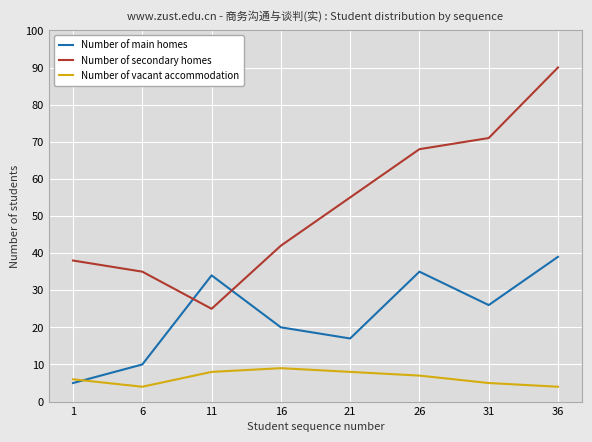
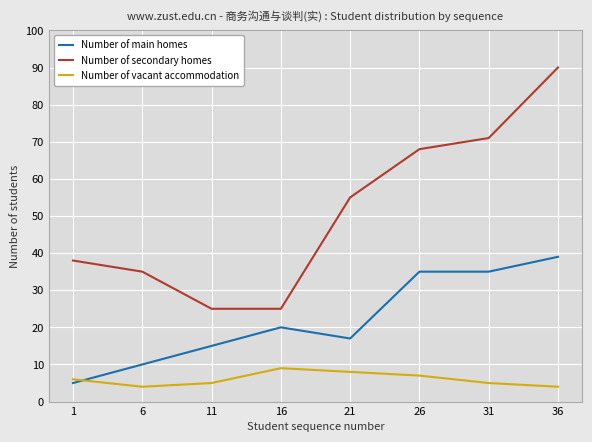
  {
    "Number of main homes": {
      "1": 5,
      "6": 10,
-     "11": 34,
+     "11": 15,
      "16": 20,
      "21": 17,
      "26": 35,
-     "31": 26,
+     "31": 35,
      "36": 39
    },
    "Number of secondary homes": {
      "1": 38,
      "6": 35,
      "11": 25,
-     "16": 42,
+     "16": 25,
      "21": 55,
      "26": 68,
      "31": 71,
      "36": 90
    },
    "Number of vacant accommodation": {
      "1": 6,
      "6": 4,
-     "11": 8,
+     "11": 5,
      "16": 9,
      "21": 8,
      "26": 7,
      "31": 5,
      "36": 4
    }
  }
